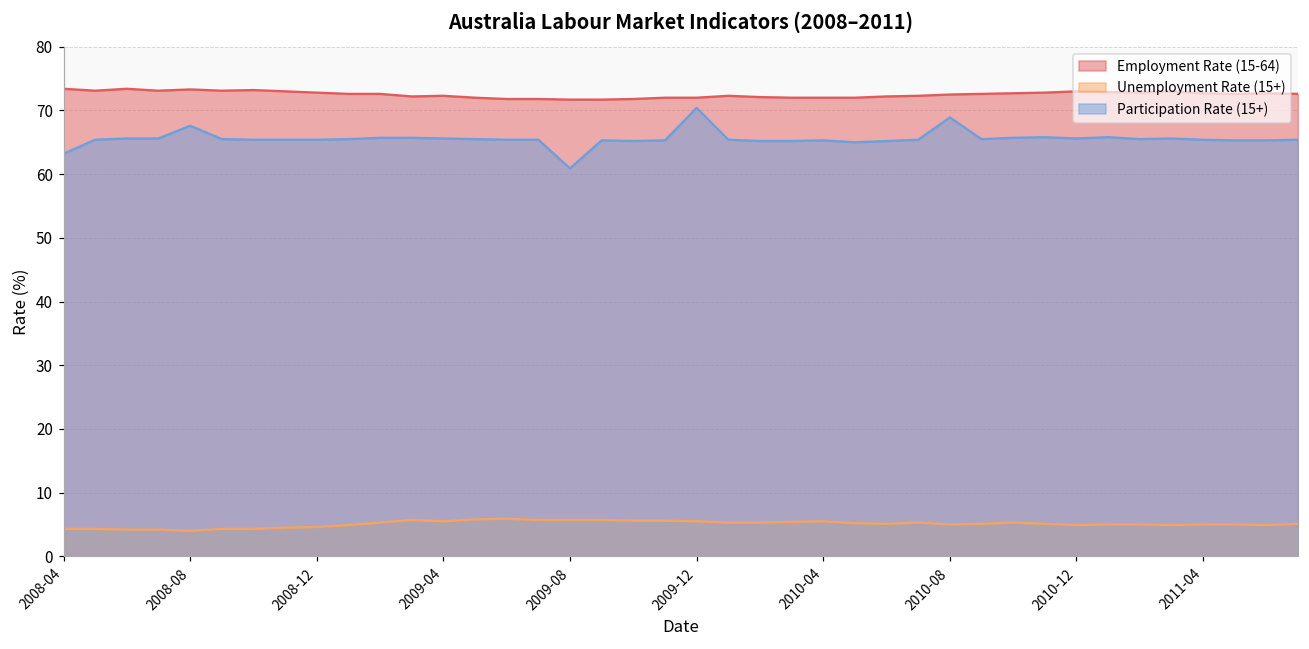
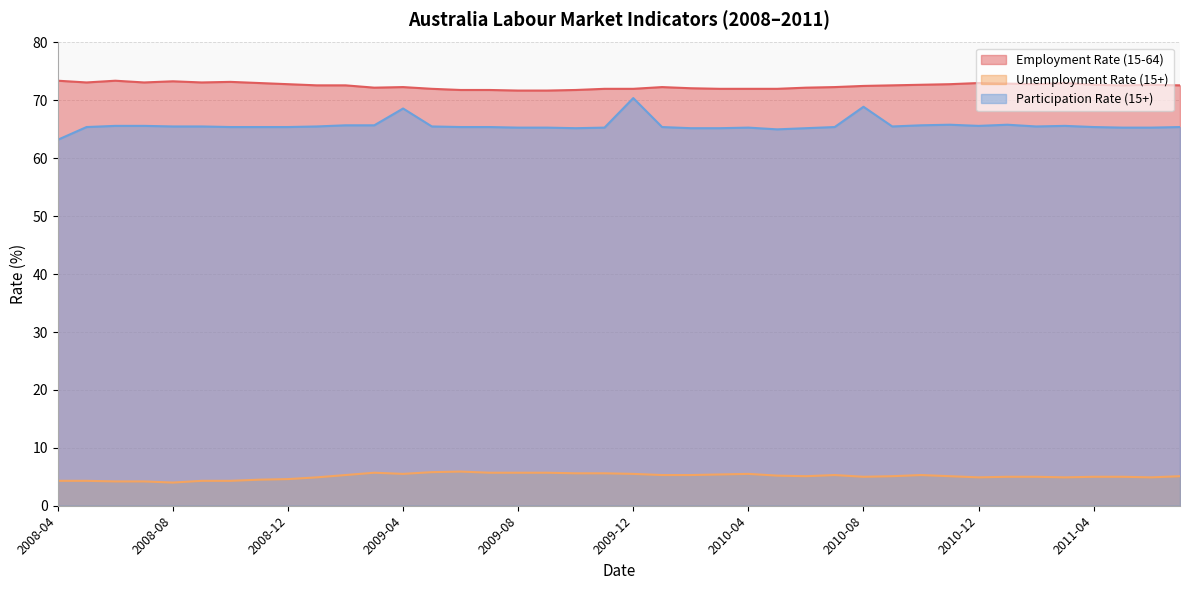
  {
    "Participation Rate (15+)": {
      "2008-04": 63,
-     "2008-08": 68,
+     "2008-08": 66,
      "2008-12": 65,
-     "2009-04": 66,
-     "2009-08": 61,
+     "2009-04": 69,
+     "2009-08": 65,
      "2009-12": 70,
      "2010-04": 65,
      "2010-08": 69,
      "2010-12": 66,
      "2011-04": 65
    }
  }
